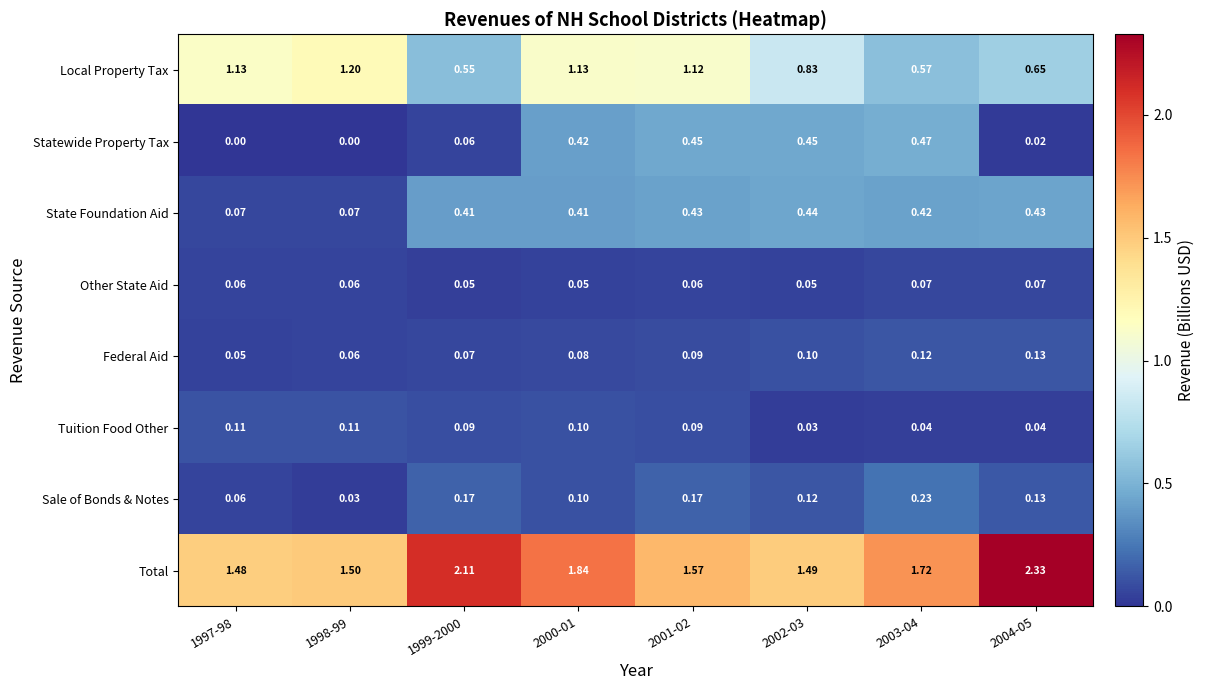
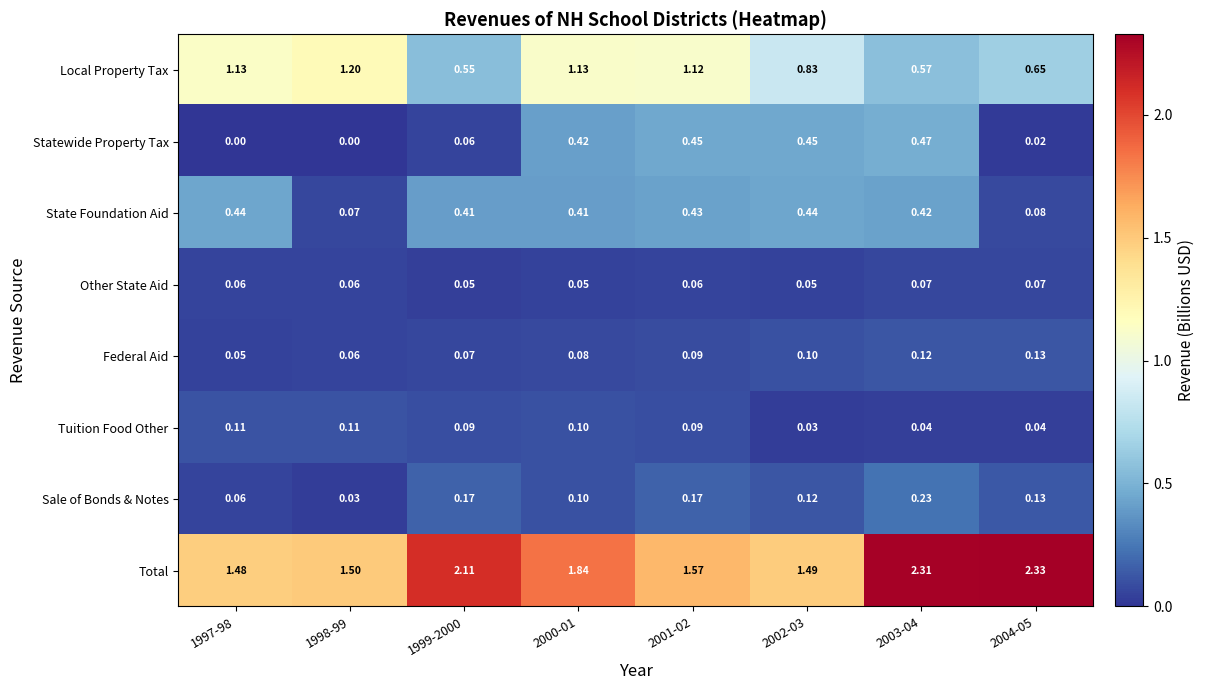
  {
    "Local Property Tax": {
      "1997-98": 1.13,
      "1998-99": 1.20,
      "1999-2000": 0.55,
      "2000-01": 1.13,
      "2001-02": 1.12,
      "2002-03": 0.83,
      "2003-04": 0.57,
      "2004-05": 0.65
    },
    "Statewide Property Tax": {
      "1997-98": 0.00,
      "1998-99": 0.00,
      "1999-2000": 0.06,
      "2000-01": 0.42,
      "2001-02": 0.45,
      "2002-03": 0.45,
      "2003-04": 0.47,
      "2004-05": 0.02
    },
    "State Foundation Aid": {
-     "1997-98": 0.07,
+     "1997-98": 0.44,
      "1998-99": 0.07,
      "1999-2000": 0.41,
      "2000-01": 0.41,
      "2001-02": 0.43,
      "2002-03": 0.44,
      "2003-04": 0.42,
-     "2004-05": 0.43
+     "2004-05": 0.08
    },
    "Other State Aid": {
      "1997-98": 0.06,
      "1998-99": 0.06,
      "1999-2000": 0.05,
      "2000-01": 0.05,
      "2001-02": 0.06,
      "2002-03": 0.05,
      "2003-04": 0.07,
      "2004-05": 0.07
    },
    "Federal Aid": {
      "1997-98": 0.05,
      "1998-99": 0.06,
      "1999-2000": 0.07,
      "2000-01": 0.08,
      "2001-02": 0.09,
      "2002-03": 0.10,
      "2003-04": 0.12,
      "2004-05": 0.13
    },
    "Tuition Food Other": {
      "1997-98": 0.11,
      "1998-99": 0.11,
      "1999-2000": 0.09,
      "2000-01": 0.10,
      "2001-02": 0.09,
      "2002-03": 0.03,
      "2003-04": 0.04,
      "2004-05": 0.04
    },
    "Sale of Bonds & Notes": {
      "1997-98": 0.06,
      "1998-99": 0.03,
      "1999-2000": 0.17,
      "2000-01": 0.10,
      "2001-02": 0.17,
      "2002-03": 0.12,
      "2003-04": 0.23,
      "2004-05": 0.13
    },
    "Total": {
      "1997-98": 1.48,
      "1998-99": 1.50,
      "1999-2000": 2.11,
      "2000-01": 1.84,
      "2001-02": 1.57,
      "2002-03": 1.49,
-     "2003-04": 1.72,
+     "2003-04": 2.31,
      "2004-05": 2.33
    }
  }
